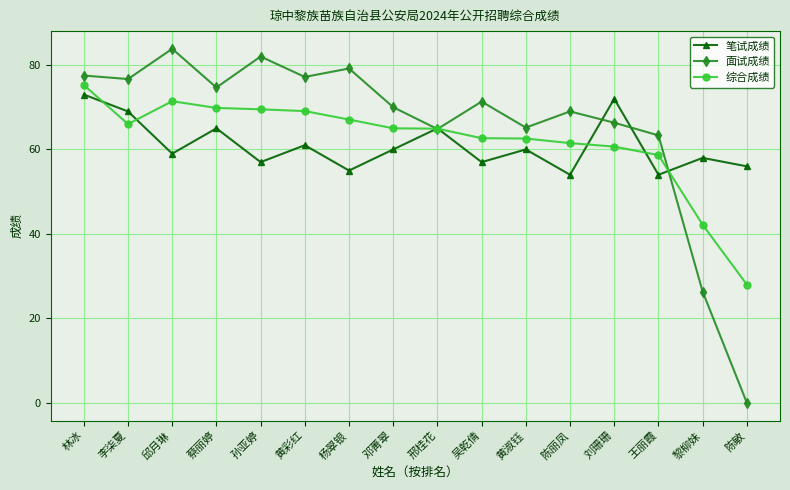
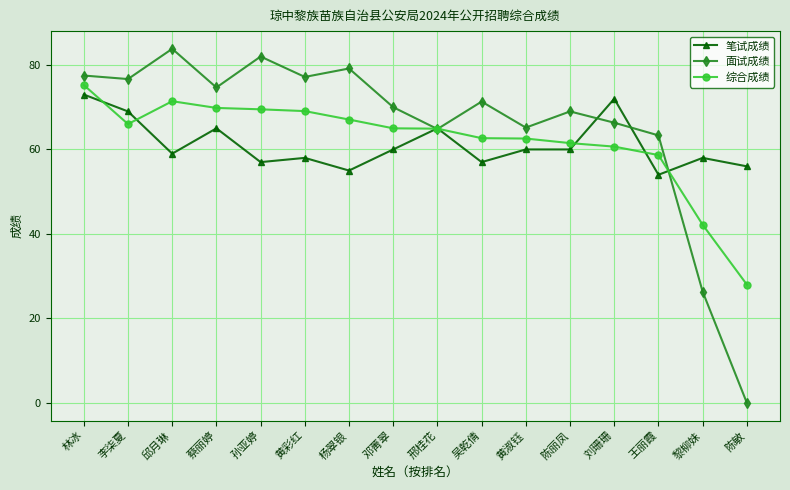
  {
    "笔试成绩": {
      "林冰": 73,
      "李柒夏": 69,
      "邱月琳": 59,
      "蔡丽婷": 65,
      "孙亚婷": 57,
-     "黄彩红": 61,
+     "黄彩红": 58,
      "杨翠银": 55,
      "邓菁翠": 60,
      "吴乾倩": 57,
      "黄淑钰": 60,
-     "陈丽凤": 54,
+     "陈丽凤": 60,
      "刘珊珊": 72,
      "王丽霞": 54,
      "黎柳妹": 58,
      "陈敏": 56
    },
    "面试成绩": {
      "林冰": 78,
      "李柒夏": 77,
      "邱月琳": 84,
      "蔡丽婷": 75,
      "孙亚婷": 82,
      "黄彩红": 77,
      "杨翠银": 79,
      "邓菁翠": 70,
      "吴乾倩": 71,
      "黄淑钰": 65,
      "陈丽凤": 69,
      "刘珊珊": 66,
      "王丽霞": 63,
      "黎柳妹": 26,
      "陈敏": 0
    },
    "综合成绩": {
      "林冰": 75,
      "李柒夏": 66,
      "邱月琳": 71,
      "蔡丽婷": 70,
      "孙亚婷": 70,
      "黄彩红": 69,
      "杨翠银": 67,
      "邓菁翠": 65,
      "吴乾倩": 63,
      "黄淑钰": 63,
      "陈丽凤": 62,
      "刘珊珊": 61,
      "王丽霞": 59,
      "黎柳妹": 42,
      "陈敏": 28
    }
  }
